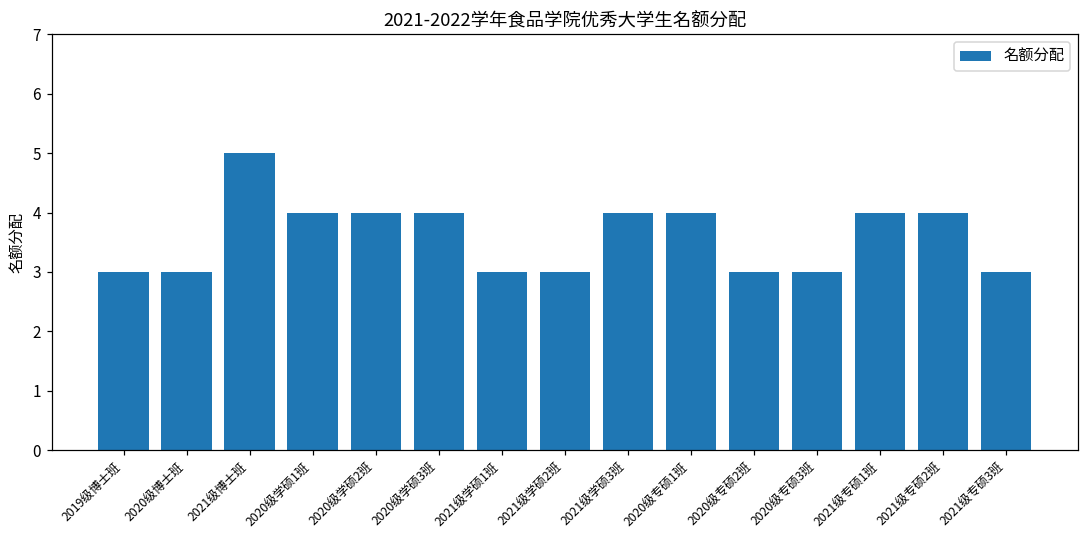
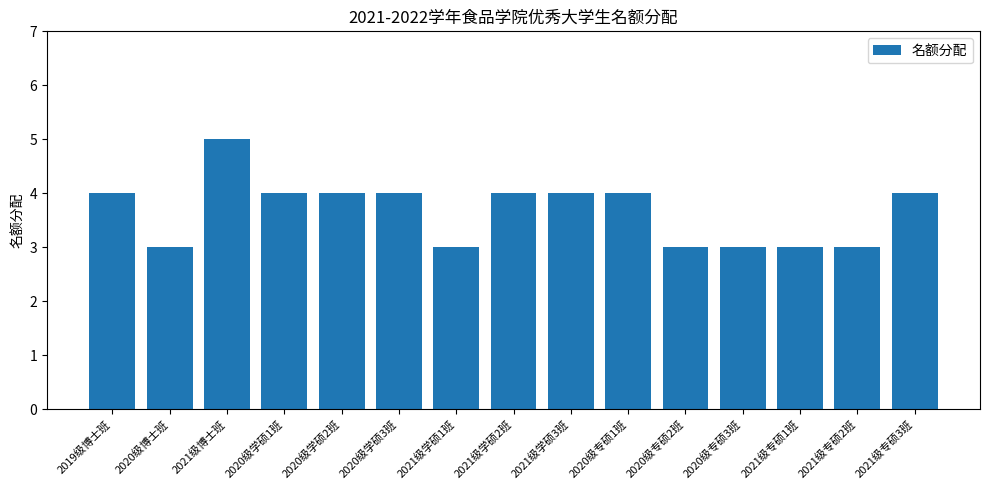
  {
-   "2019级博士班": 3,
+   "2019级博士班": 4,
    "2020级博士班": 3,
    "2021级博士班": 5,
    "2020级学硕1班": 4,
    "2020级学硕2班": 4,
    "2020级学硕3班": 4,
    "2021级学硕1班": 3,
-   "2021级学硕2班": 3,
+   "2021级学硕2班": 4,
    "2021级学硕3班": 4,
    "2020级专硕1班": 4,
    "2020级专硕2班": 3,
    "2020级专硕3班": 3,
-   "2021级专硕1班": 4,
-   "2021级专硕2班": 4,
-   "2021级专硕3班": 3
+   "2021级专硕1班": 3,
+   "2021级专硕2班": 3,
+   "2021级专硕3班": 4
  }
